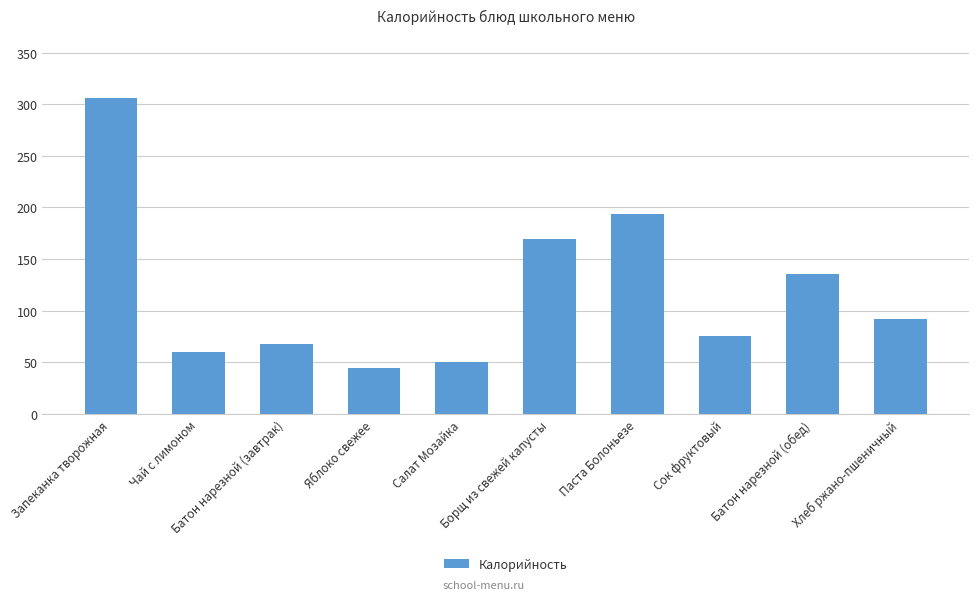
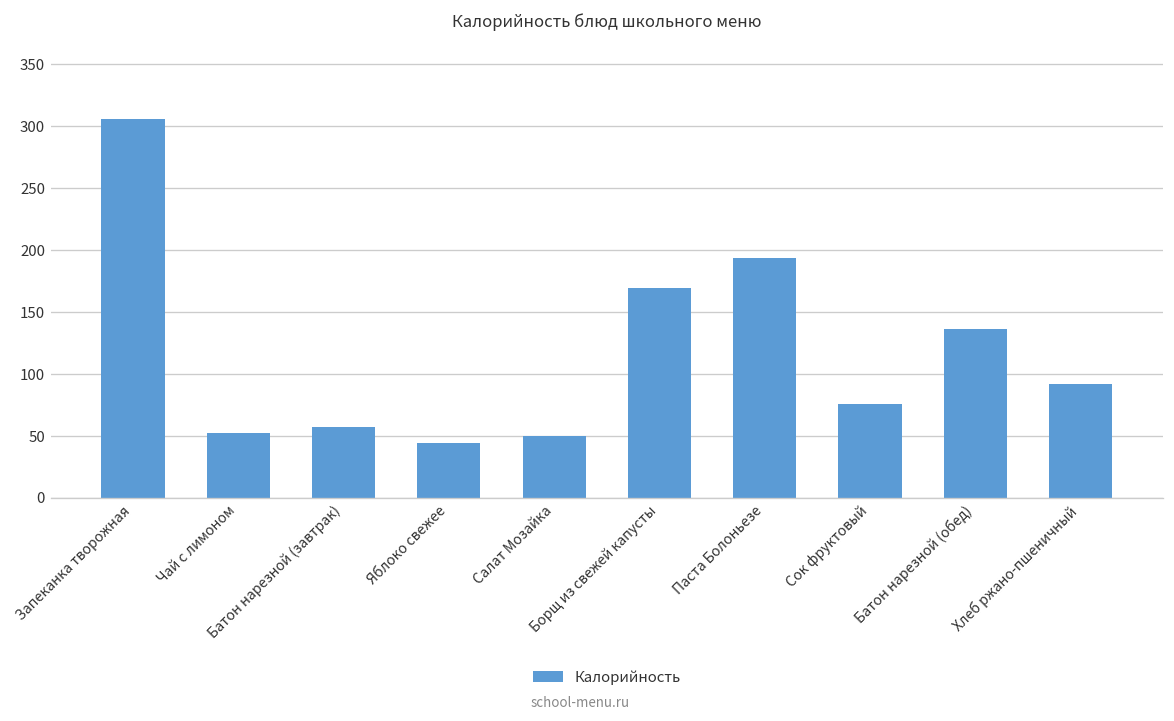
  {
    "Запеканка творожная": 306,
-   "Чай с лимоном": 60,
-   "Батон нарезной (завтрак)": 68,
+   "Чай с лимоном": 52,
+   "Батон нарезной (завтрак)": 58,
    "Яблоко свежее": 44,
    "Салат Мозайка": 50,
    "Борщ из свежей капусты": 169,
    "Паста Болоньезе": 194,
    "Сок фруктовый": 76,
    "Батон нарезной (обед)": 136,
    "Хлеб ржано-пшеничный": 92
  }
